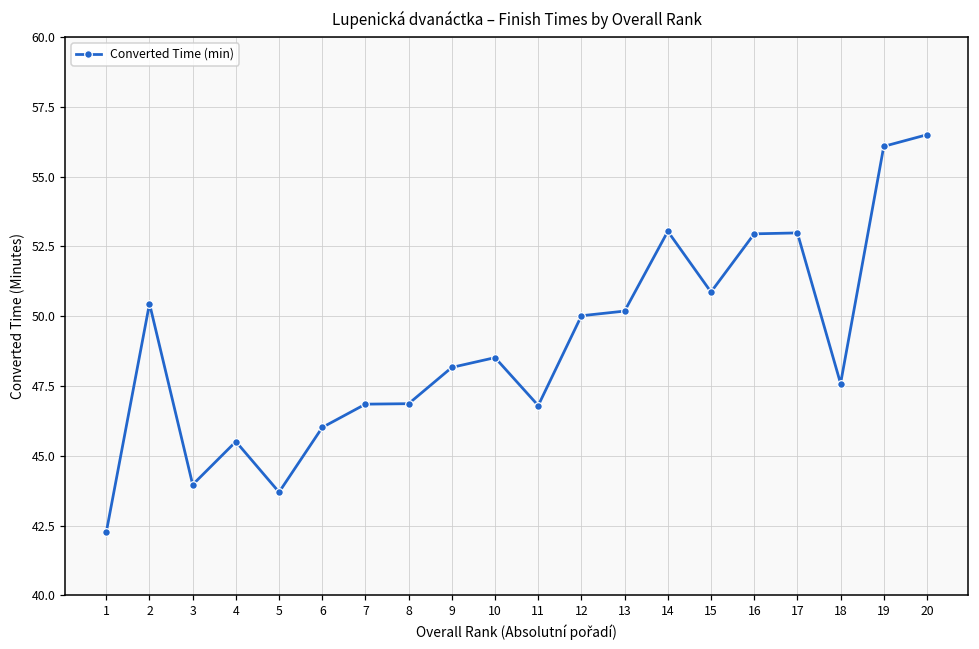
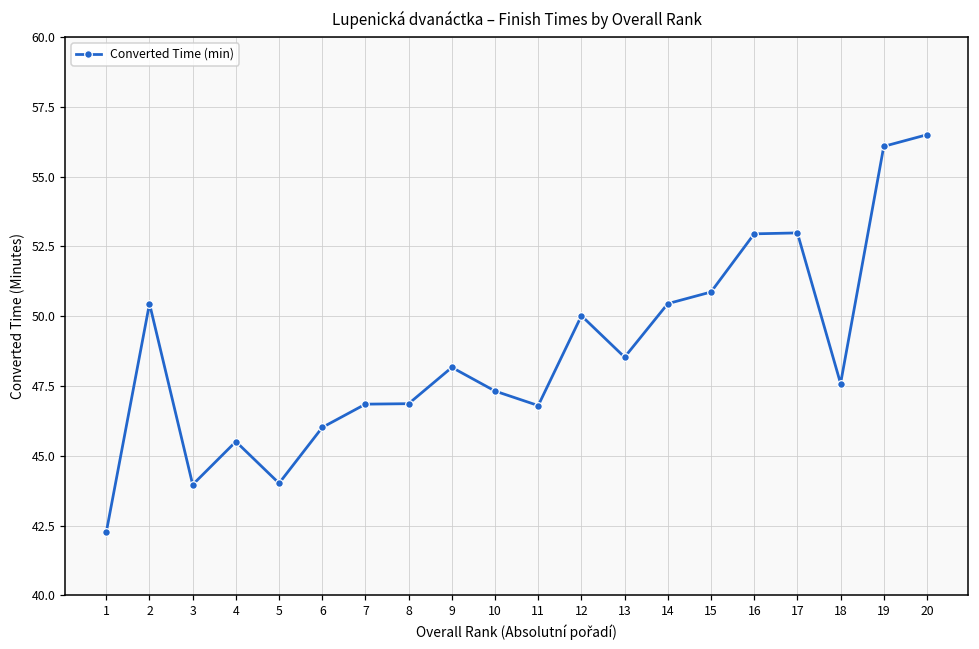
  {
    "1": 42.3,
    "2": 50.5,
    "3": 44.0,
    "4": 45.5,
-   "5": 43.7,
+   "5": 44.0,
    "6": 46.0,
    "7": 46.8,
    "8": 46.9,
    "9": 48.2,
-   "10": 48.5,
+   "10": 47.3,
    "11": 46.8,
    "12": 50.0,
-   "13": 50.2,
-   "14": 53.0,
+   "13": 48.5,
+   "14": 50.5,
    "15": 50.9,
    "16": 53.0,
    "17": 53.0,
    "18": 47.6,
    "19": 56.1,
    "20": 56.5
  }
